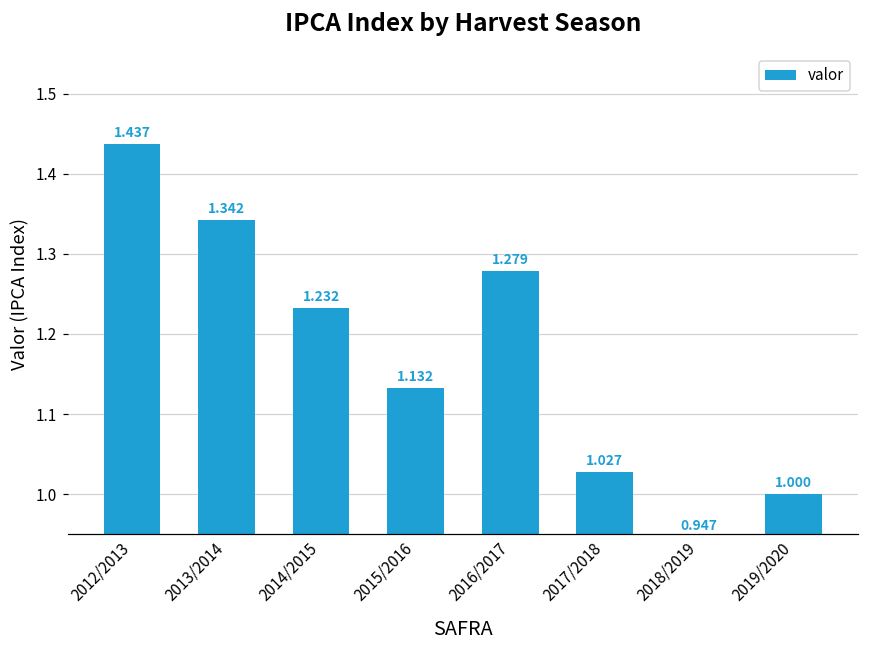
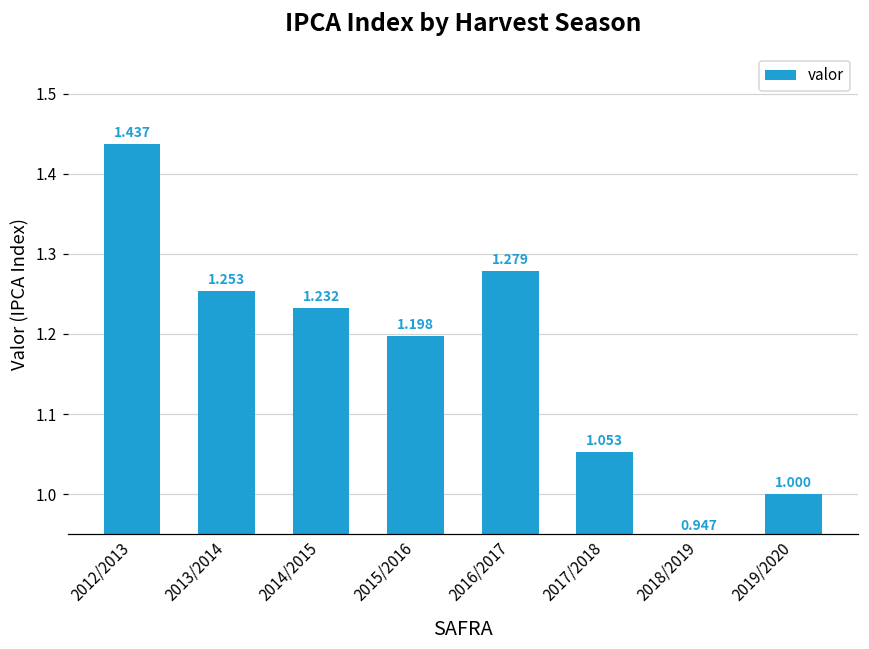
  {
    "2012/2013": 1.437,
-   "2013/2014": 1.342,
+   "2013/2014": 1.253,
    "2014/2015": 1.232,
-   "2015/2016": 1.132,
+   "2015/2016": 1.198,
    "2016/2017": 1.279,
-   "2017/2018": 1.027,
+   "2017/2018": 1.053,
    "2019/2020": 1.000
  }
